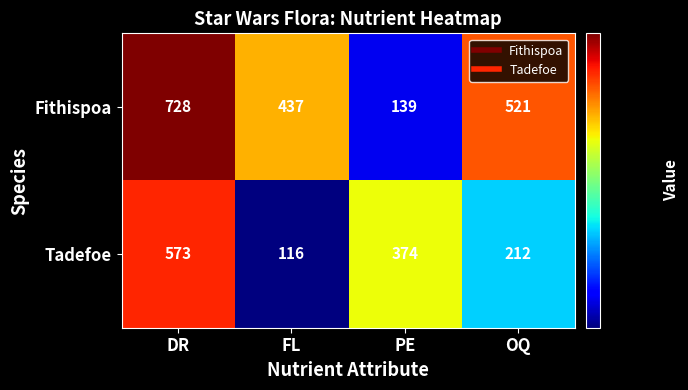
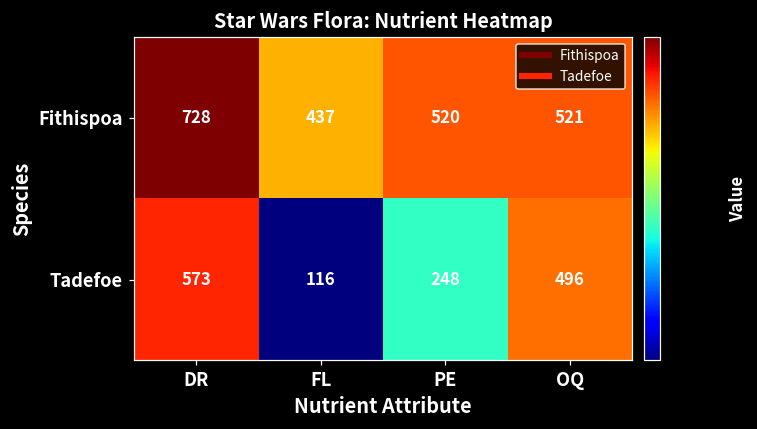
  {
    "Fithispoa": {
-     "PE": 139
+     "PE": 520
    },
    "Tadefoe": {
-     "PE": 374,
-     "OQ": 212
+     "PE": 248,
+     "OQ": 496
    }
  }
